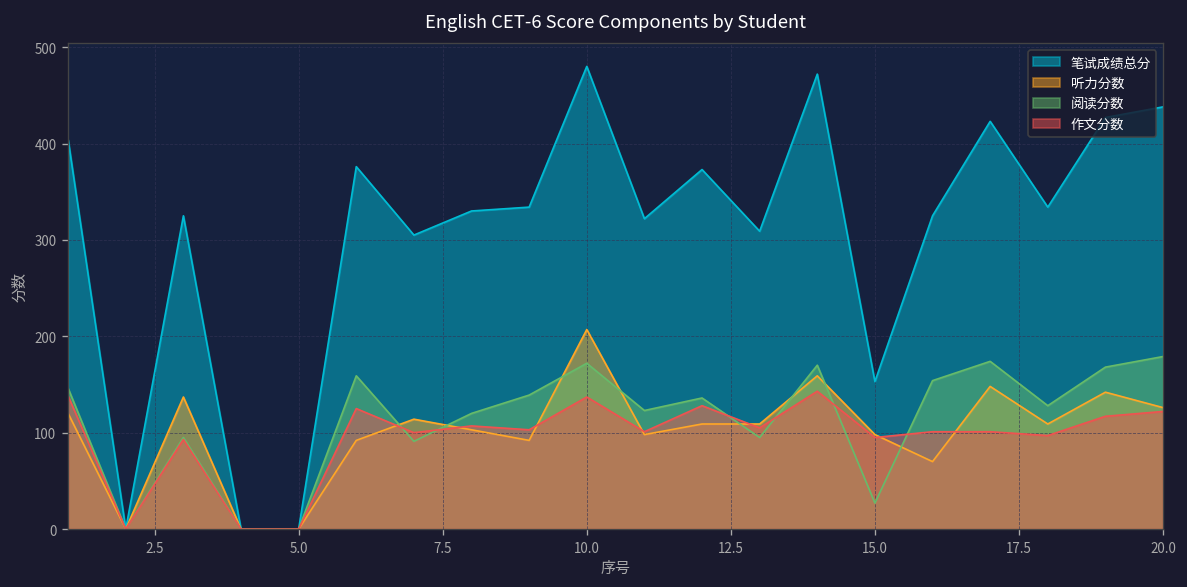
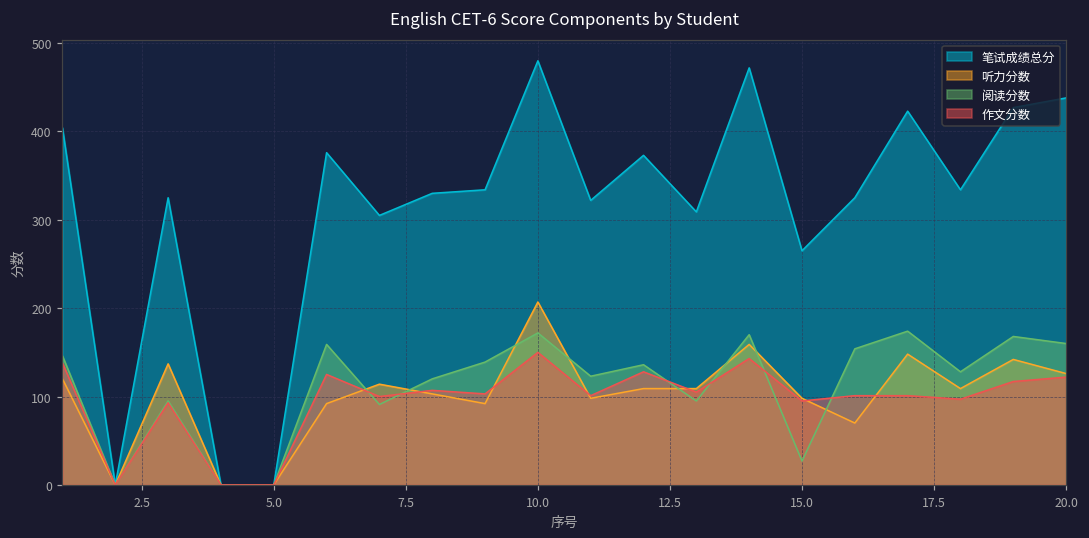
  {
    "笔试成绩总分": {
      "10.0": 480,
-     "15.0": 150,
+     "15.0": 270,
      "20.0": 440
    },
    "听力分数": {
      "10.0": 210,
      "20.0": 130
    },
    "阅读分数": {
      "10.0": 170,
      "15.0": 30,
-     "20.0": 180
+     "20.0": 160
    },
    "作文分数": {
-     "10.0": 140,
+     "10.0": 150,
      "20.0": 120
    }
  }
